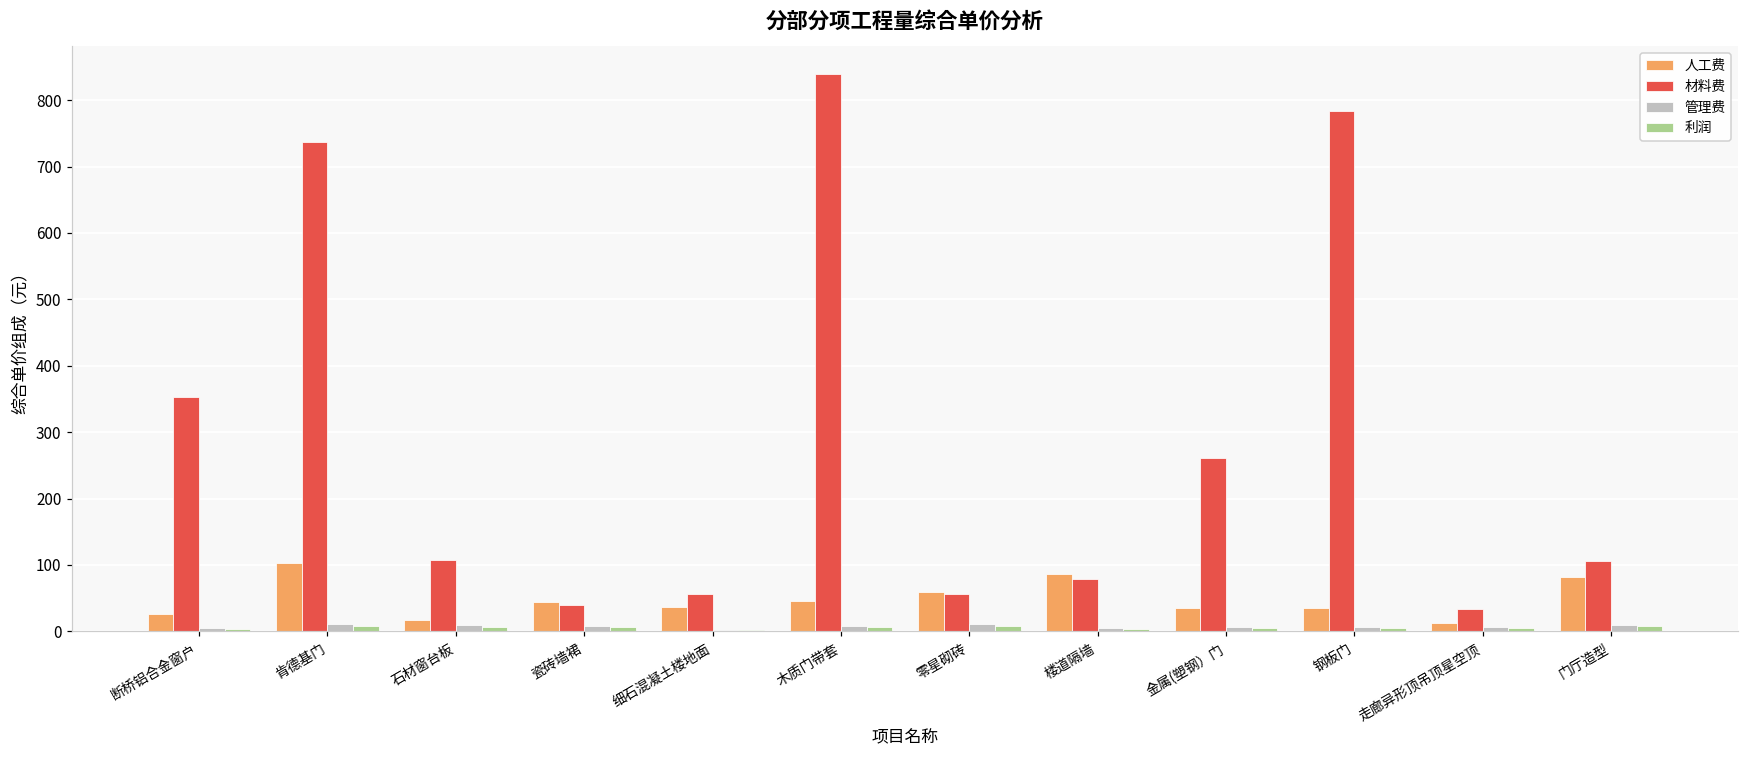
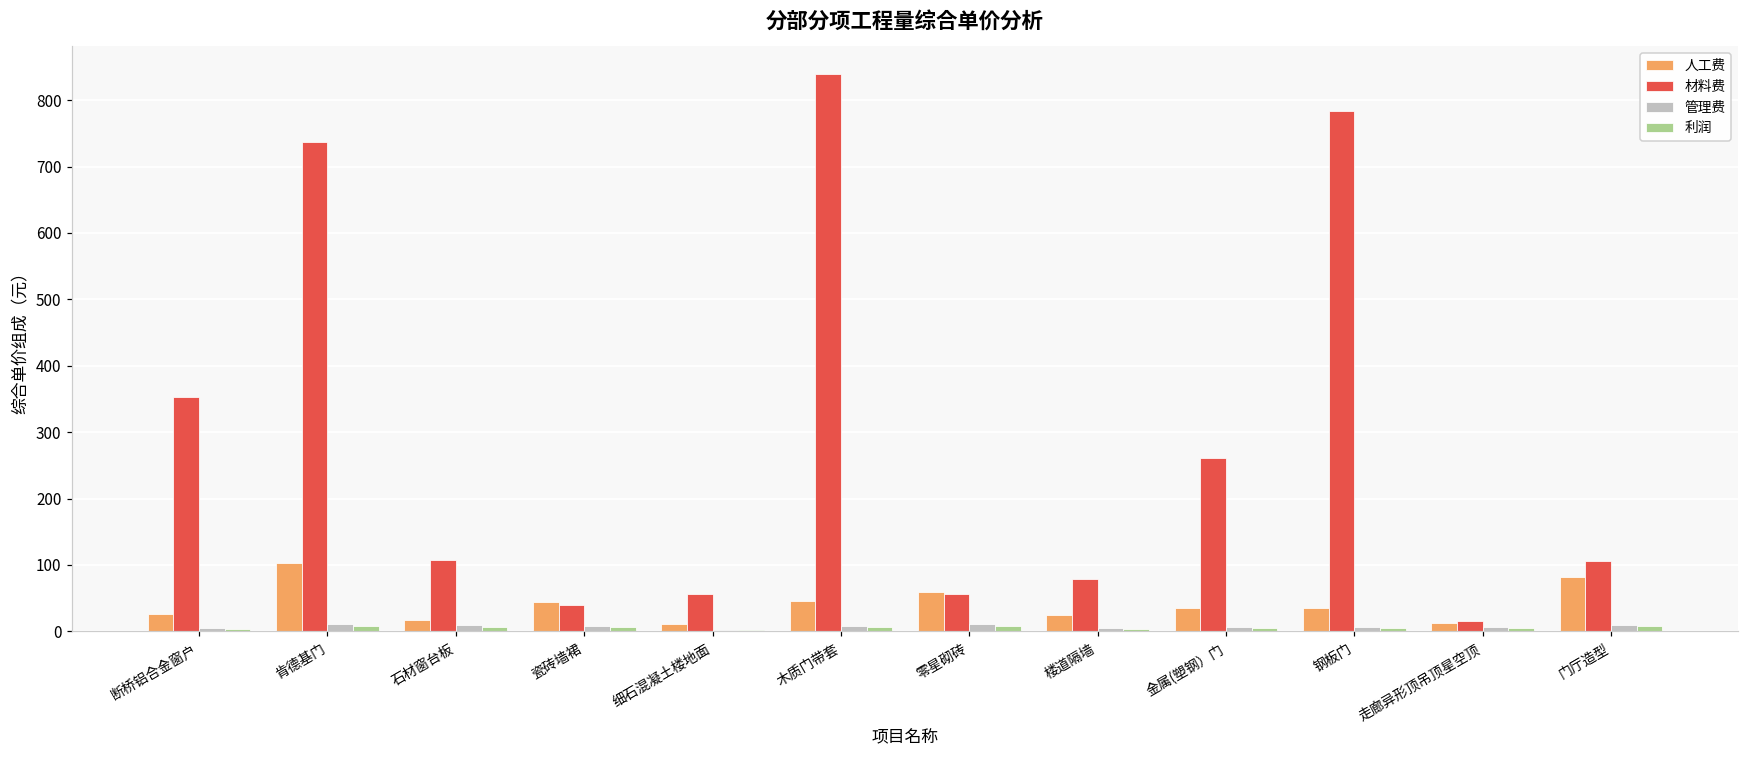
  {
    "人工费": {
      "断桥铝合金窗户": 30,
      "肯德基门": 100,
      "石材窗台板": 20,
      "瓷砖墙裙": 40,
-     "细石混凝土楼地面": 40,
+     "细石混凝土楼地面": 10,
      "木质门带套": 50,
      "零星砌砖": 60,
-     "楼道隔墙": 90,
+     "楼道隔墙": 20,
      "金属(塑钢）门": 40,
      "钢板门": 30,
      "走廊异形顶吊顶星空顶": 10,
      "门厅造型": 80
    },
    "材料费": {
      "断桥铝合金窗户": 350,
      "肯德基门": 740,
      "石材窗台板": 110,
      "瓷砖墙裙": 40,
      "细石混凝土楼地面": 60,
      "木质门带套": 840,
      "零星砌砖": 60,
      "楼道隔墙": 80,
      "金属(塑钢）门": 260,
      "钢板门": 780,
-     "走廊异形顶吊顶星空顶": 30,
+     "走廊异形顶吊顶星空顶": 20,
      "门厅造型": 110
    }
  }
